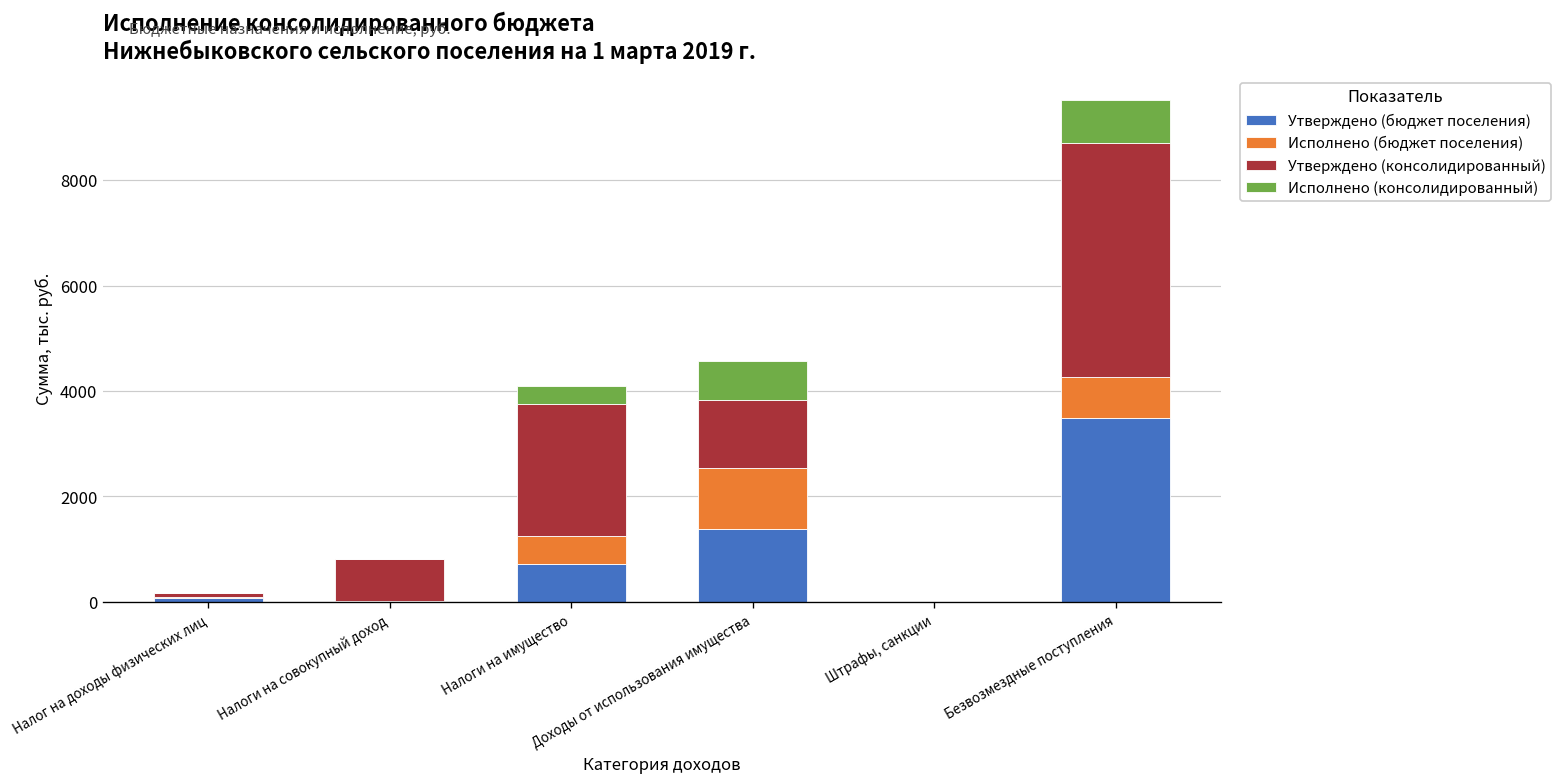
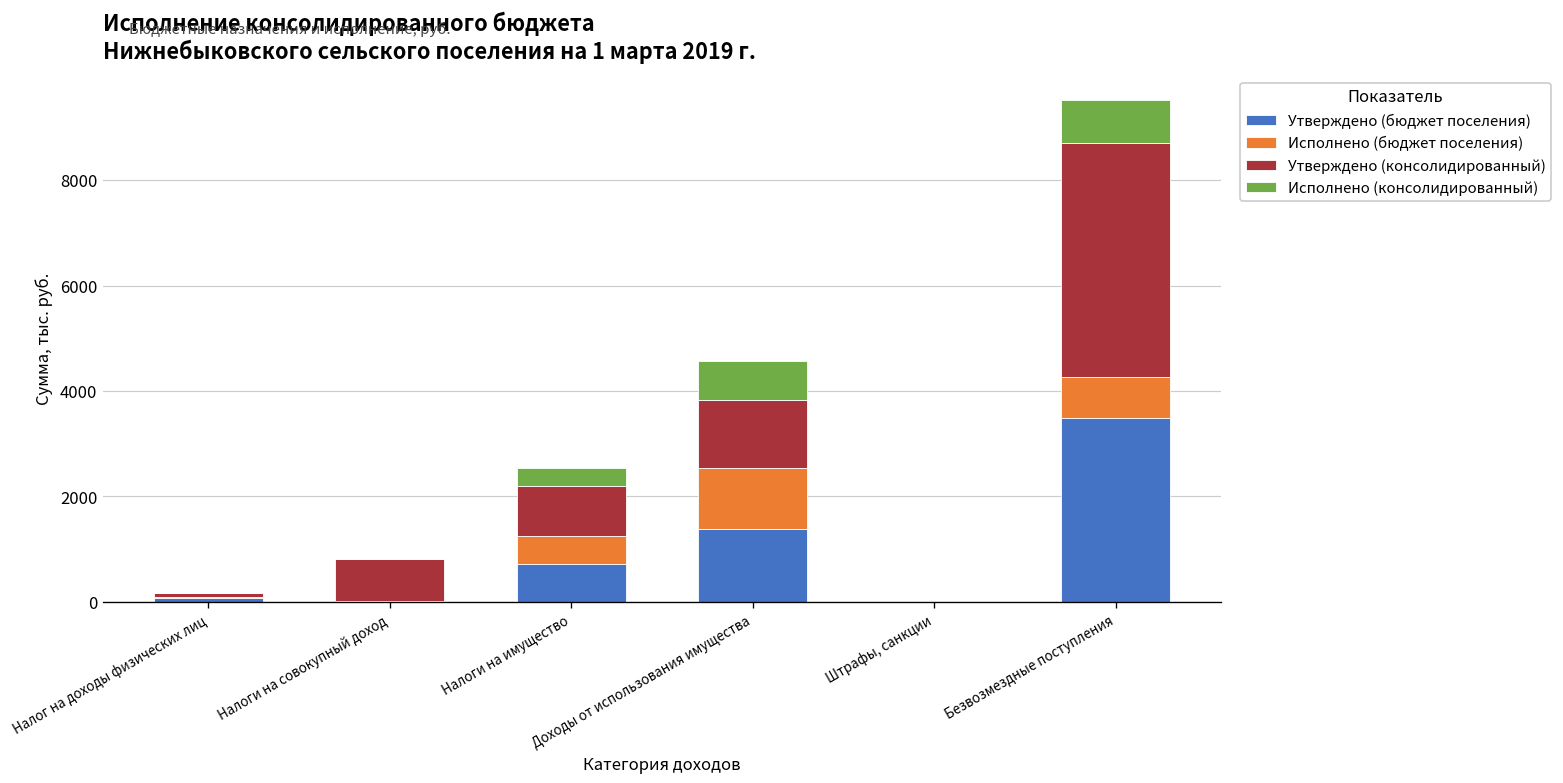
  {
    "Утверждено (бюджет поселения)": {
      "Налог на доходы физических лиц": 100,
      "Налоги на имущество": 700,
      "Доходы от использования имущества": 1400,
      "Штрафы, санкции": 0,
      "Безвозмездные поступления": 3500
    },
    "Исполнено (бюджет поселения)": {
      "Налоги на совокупный доход": 0,
      "Налоги на имущество": 500,
      "Доходы от использования имущества": 1200,
      "Безвозмездные поступления": 800
    },
    "Утверждено (консолидированный)": {
      "Налог на доходы физических лиц": 100,
      "Налоги на совокупный доход": 800,
-     "Налоги на имущество": 2500,
+     "Налоги на имущество": 900,
      "Доходы от использования имущества": 1300,
      "Штрафы, санкции": 0,
      "Безвозмездные поступления": 4400
    },
    "Исполнено (консолидированный)": {
      "Налоги на совокупный доход": 0,
      "Налоги на имущество": 300,
      "Доходы от использования имущества": 700,
      "Безвозмездные поступления": 800
    }
  }
